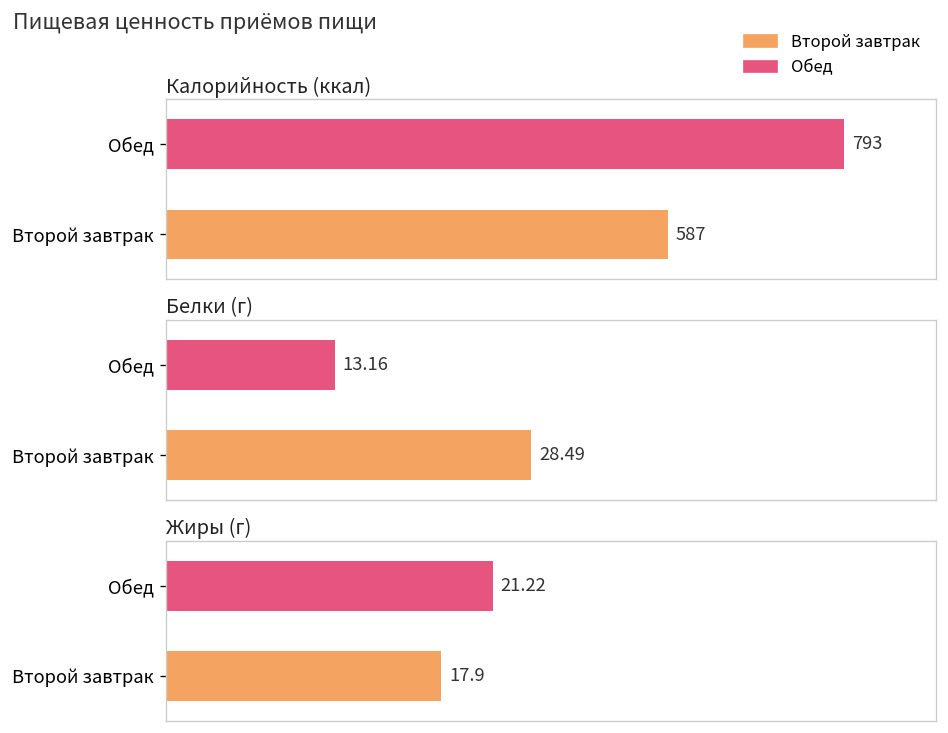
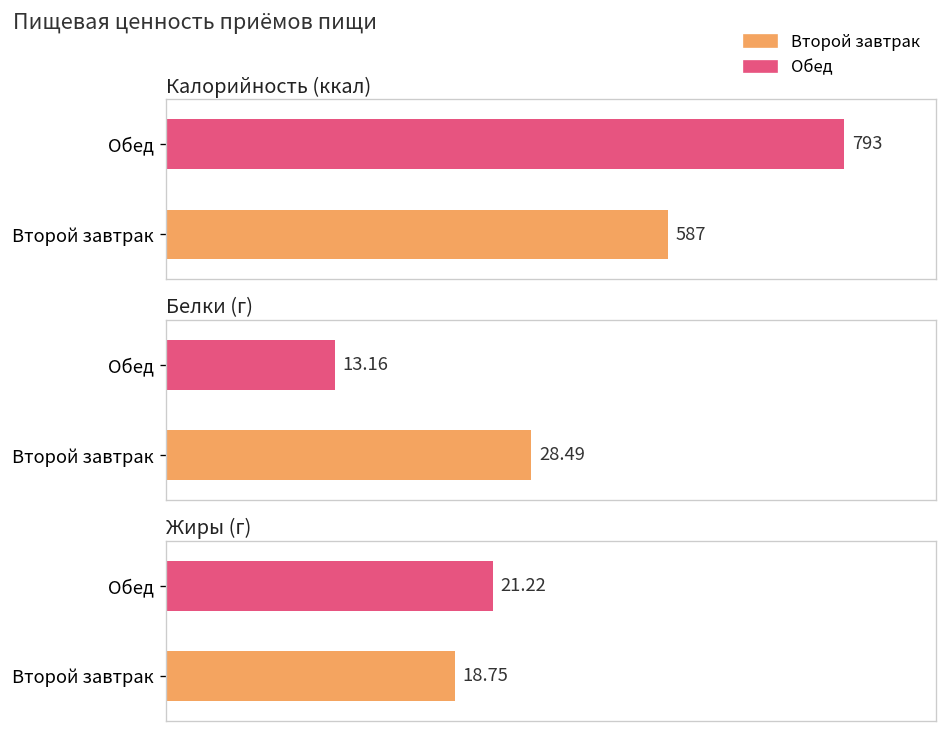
  {
    "Калорийность (ккал)": {
      "Обед": 793,
      "Второй завтрак": 587
    },
    "Белки (г)": {
      "Обед": 13.16,
      "Второй завтрак": 28.49
    },
    "Жиры (г)": {
      "Обед": 21.22,
-     "Второй завтрак": 17.9
+     "Второй завтрак": 18.75
    }
  }
